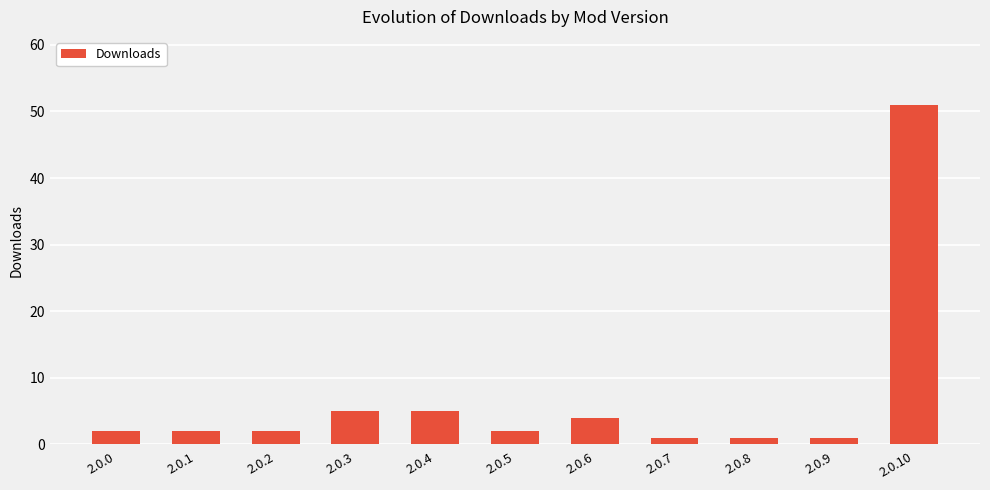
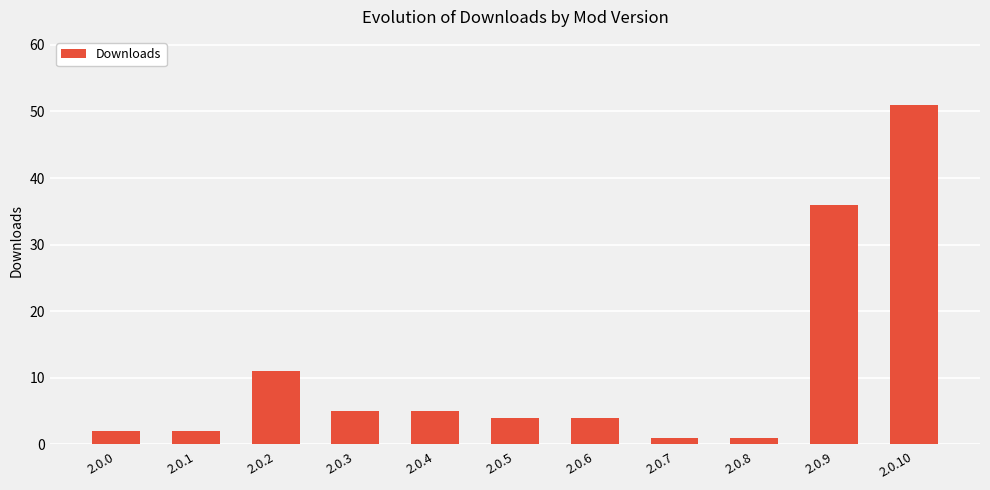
  {
    "2.0.0": 2,
    "2.0.1": 2,
-   "2.0.2": 2,
+   "2.0.2": 11,
    "2.0.3": 5,
    "2.0.4": 5,
-   "2.0.5": 2,
+   "2.0.5": 4,
    "2.0.6": 4,
    "2.0.7": 1,
    "2.0.8": 1,
-   "2.0.9": 1,
+   "2.0.9": 36,
    "2.0.10": 51
  }
